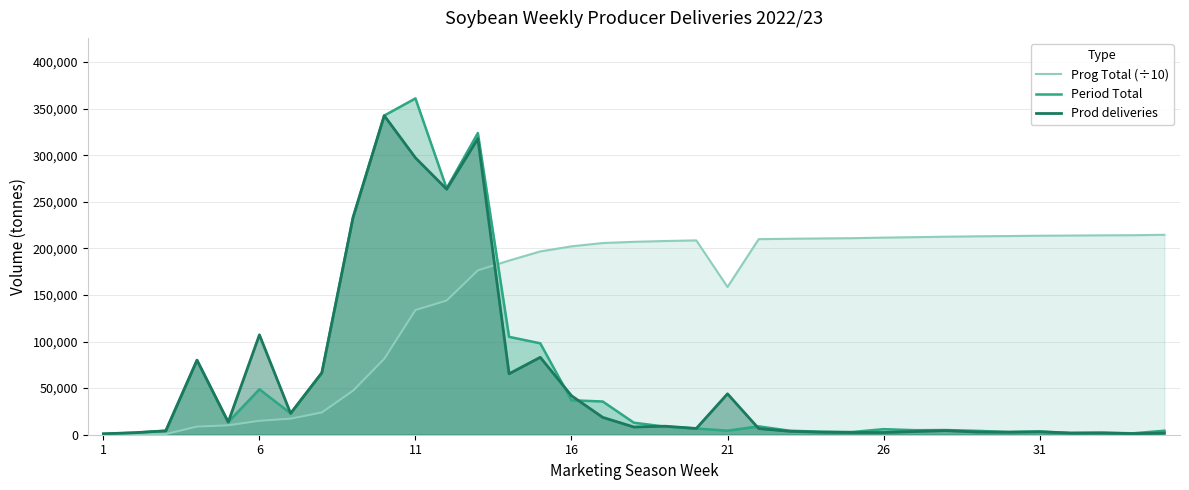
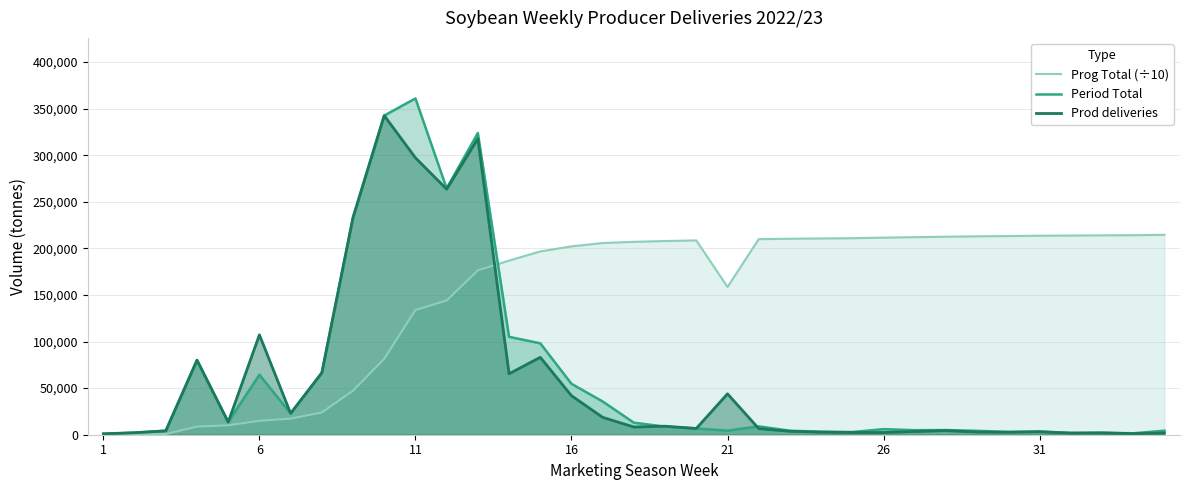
  {
    "Prog Total (÷10)": {
      "6": "10,000",
      "11": "130,000",
      "16": "200,000",
      "21": "160,000",
      "26": "210,000",
      "31": "210,000"
    },
    "Period Total": {
-     "6": "50,000",
+     "6": "60,000",
      "11": "360,000",
-     "16": "40,000",
+     "16": "50,000",
      "21": "0",
      "26": "10,000"
    },
    "Prod deliveries": {
      "6": "110,000",
      "11": "300,000",
      "16": "40,000",
      "21": "40,000",
      "26": "0"
    }
  }
